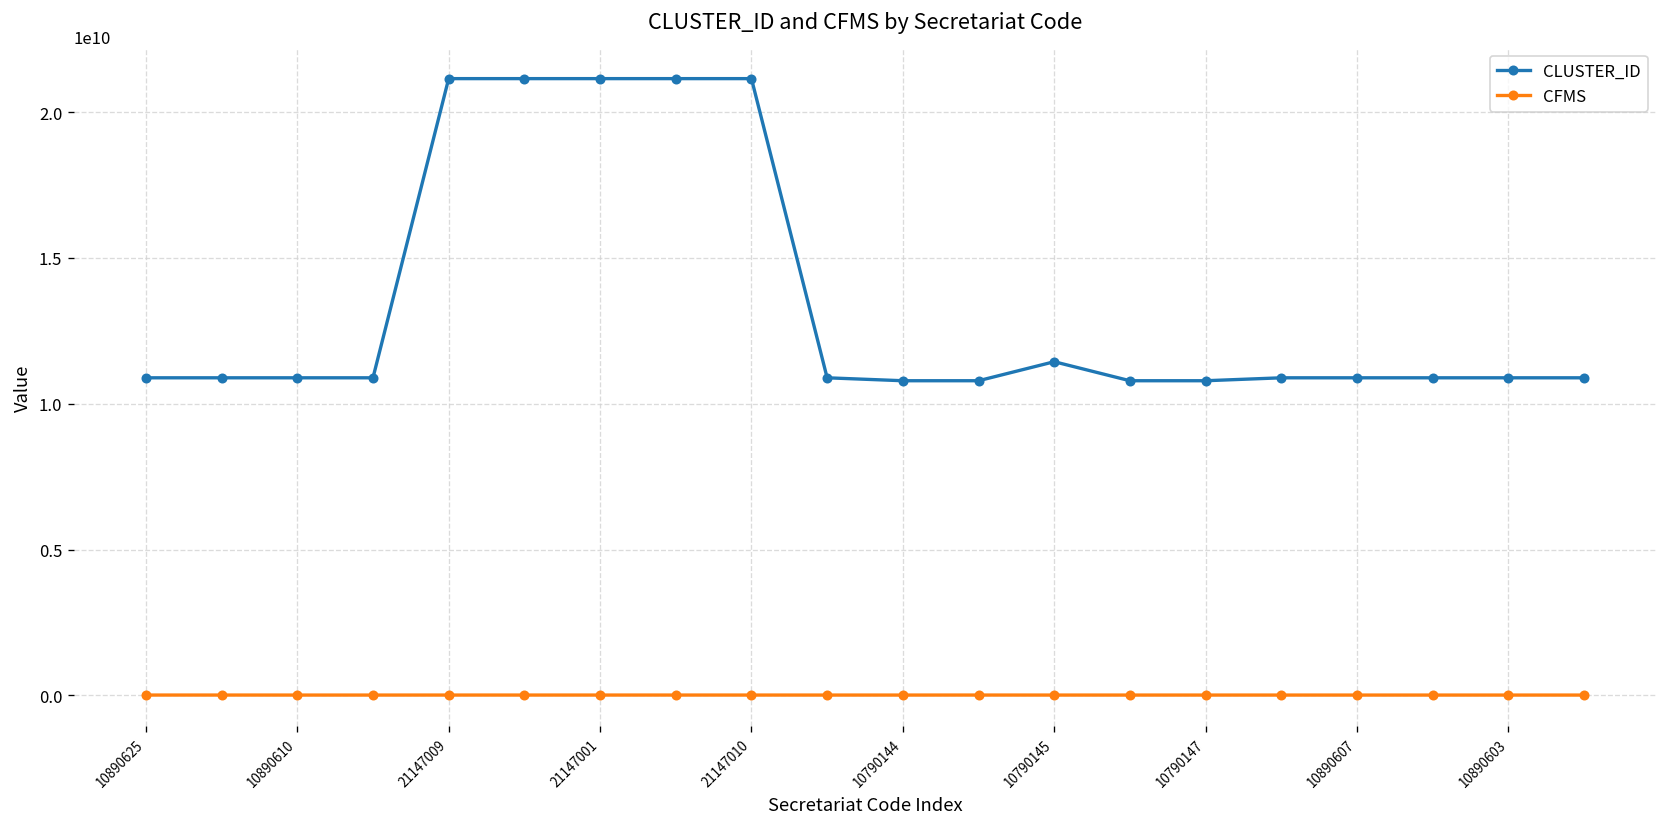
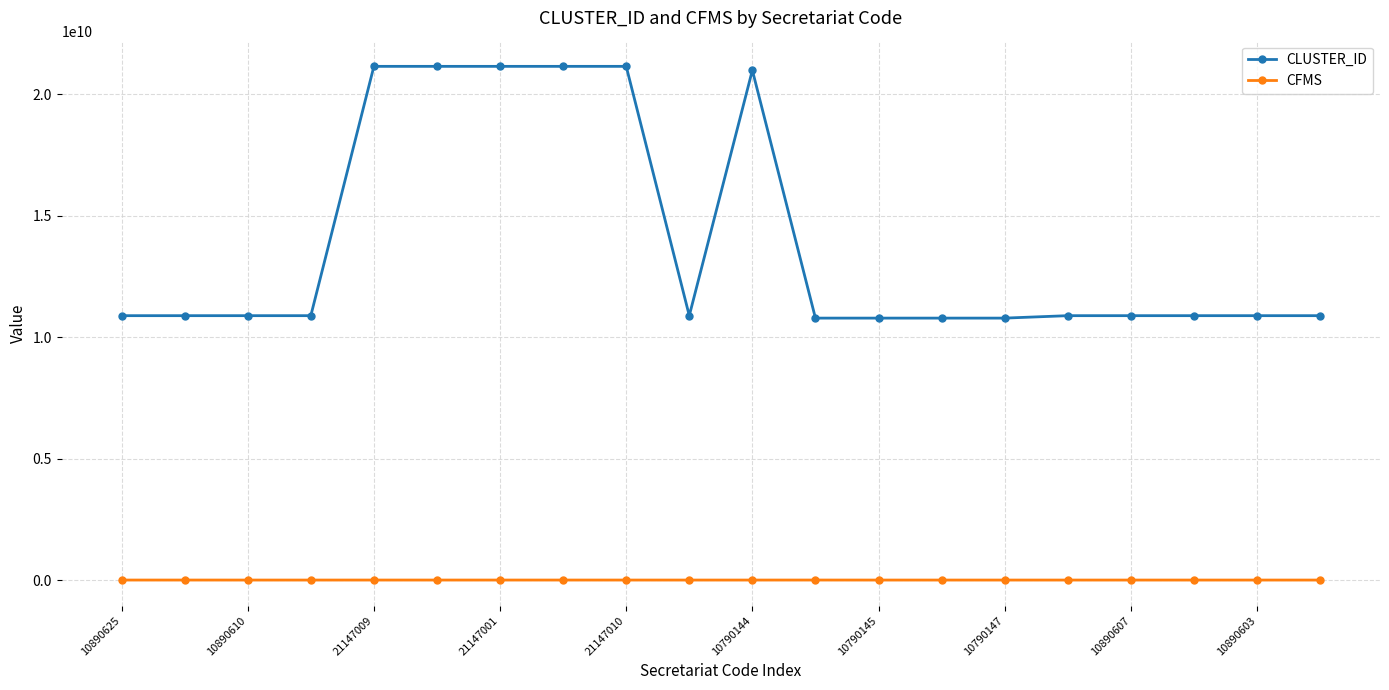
  {
    "CLUSTER_ID": {
      "10890610": 10900000000,
      "21147009": 21100000000,
      "21147001": 21100000000,
      "21147010": 21100000000,
-     "10790144": 10800000000,
-     "10790145": 11400000000,
+     "10790144": 21000000000,
+     "10790145": 10800000000,
      "10790147": 10800000000,
      "10890603": 10900000000
    },
    "CFMS": {
      "10890610": 0,
      "21147009": 0,
      "21147001": 0,
      "21147010": 0,
      "10790144": 0,
      "10790145": 0,
      "10790147": 0,
      "10890603": 0
    }
  }
